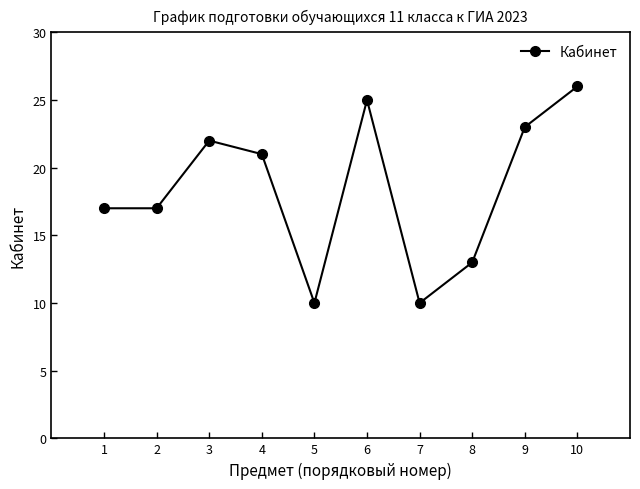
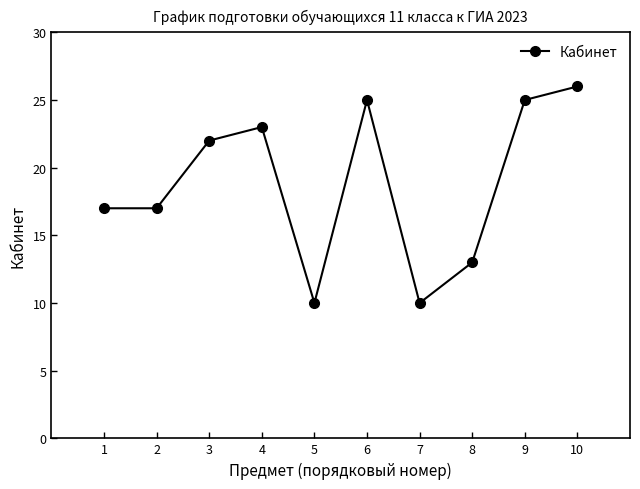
  {
    "1": 17,
    "2": 17,
    "3": 22,
-   "4": 21,
+   "4": 23,
    "5": 10,
    "6": 25,
    "7": 10,
    "8": 13,
-   "9": 23,
+   "9": 25,
    "10": 26
  }
